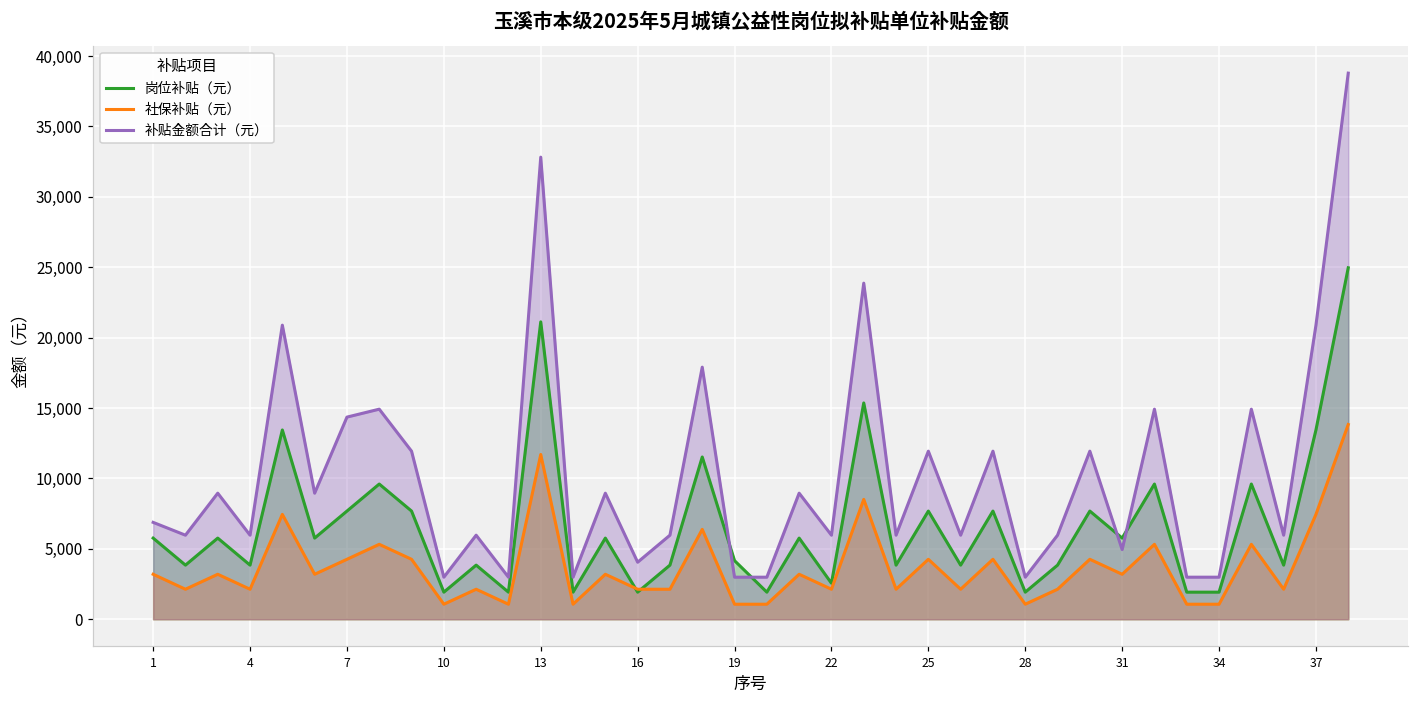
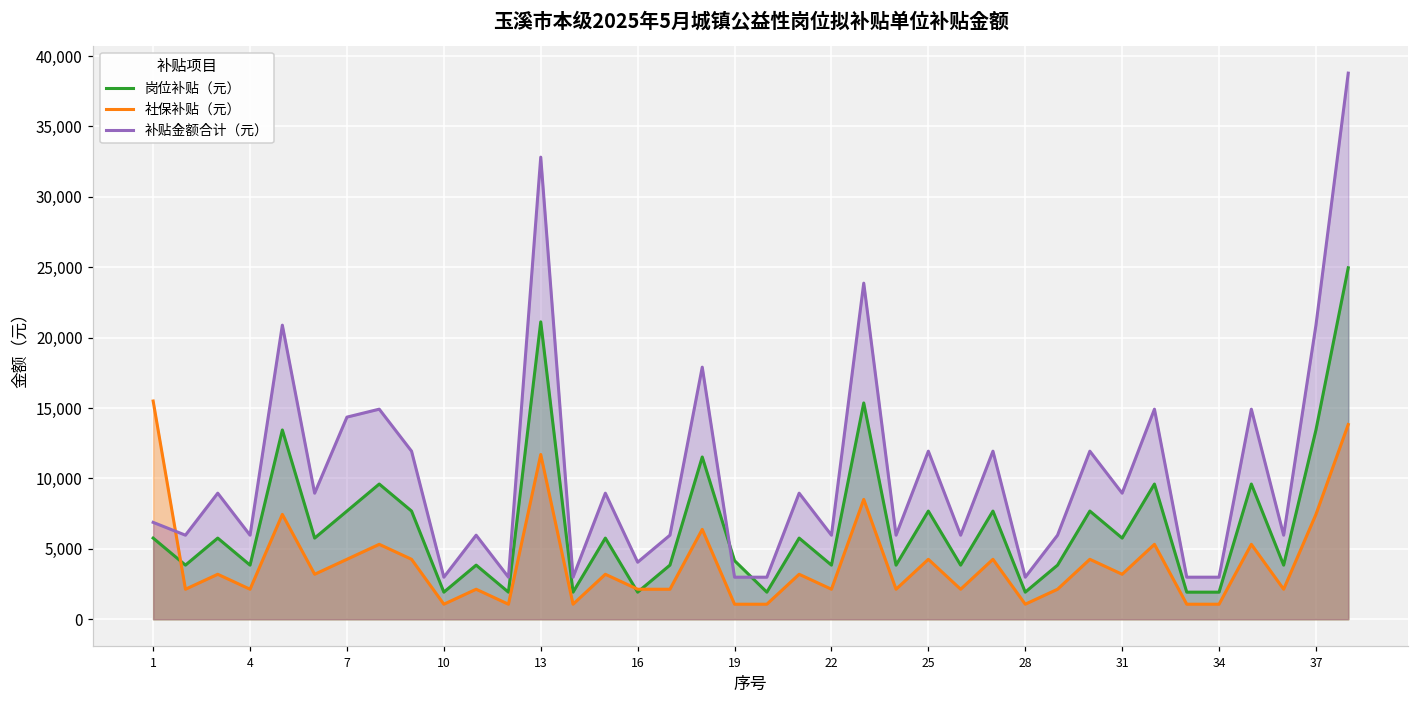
  {
    "岗位补贴（元）": {
      "1": "5,800",
      "4": "3,800",
      "7": "7,700",
      "10": "1,900",
      "13": "21,100",
      "16": "1,900",
      "19": "4,200",
-     "22": "2,600",
+     "22": "3,800",
      "25": "7,700",
      "28": "1,900",
      "31": "5,800",
      "34": "1,900",
      "37": "13,400"
    },
    "社保补贴（元）": {
-     "1": "3,200",
+     "1": "15,500",
      "4": "2,100",
      "7": "4,300",
      "10": "1,100",
      "13": "11,700",
      "16": "2,100",
      "19": "1,100",
      "22": "2,100",
      "25": "4,300",
      "28": "1,100",
      "31": "3,200",
      "34": "1,100",
      "37": "7,400"
    },
    "补贴金额合计（元）": {
      "1": "6,900",
      "4": "6,000",
      "7": "14,400",
      "10": "3,000",
      "13": "32,800",
      "16": "4,000",
      "19": "3,000",
      "22": "6,000",
      "25": "11,900",
      "28": "3,000",
-     "31": "4,900",
+     "31": "9,000",
      "34": "3,000",
      "37": "20,900"
    }
  }
